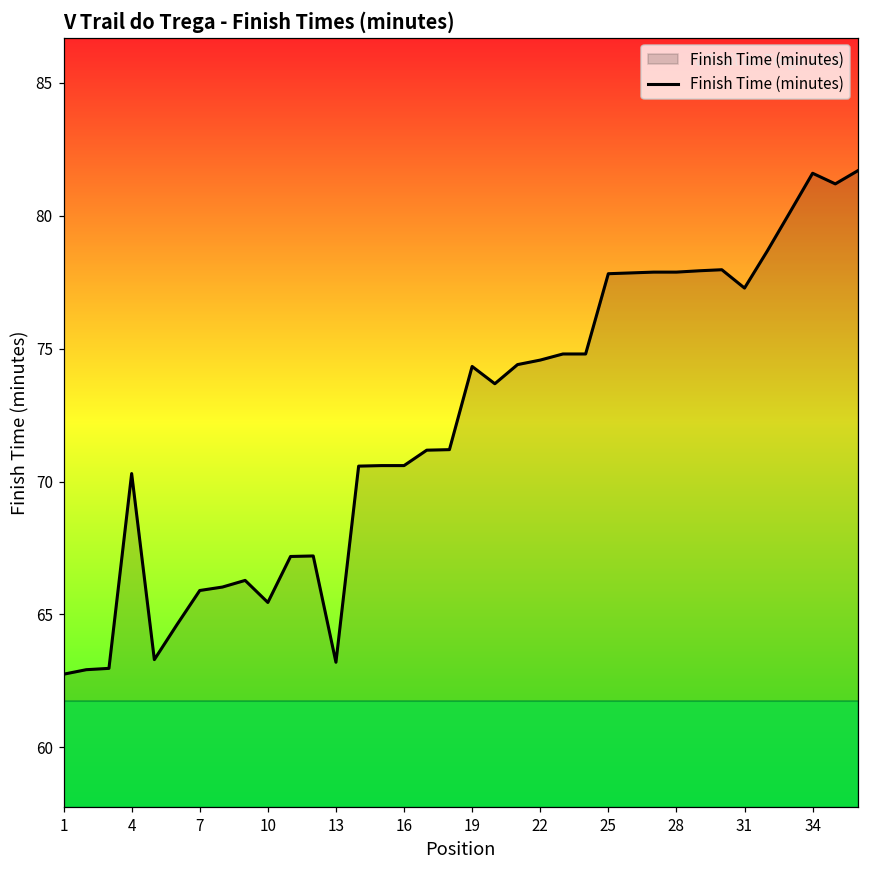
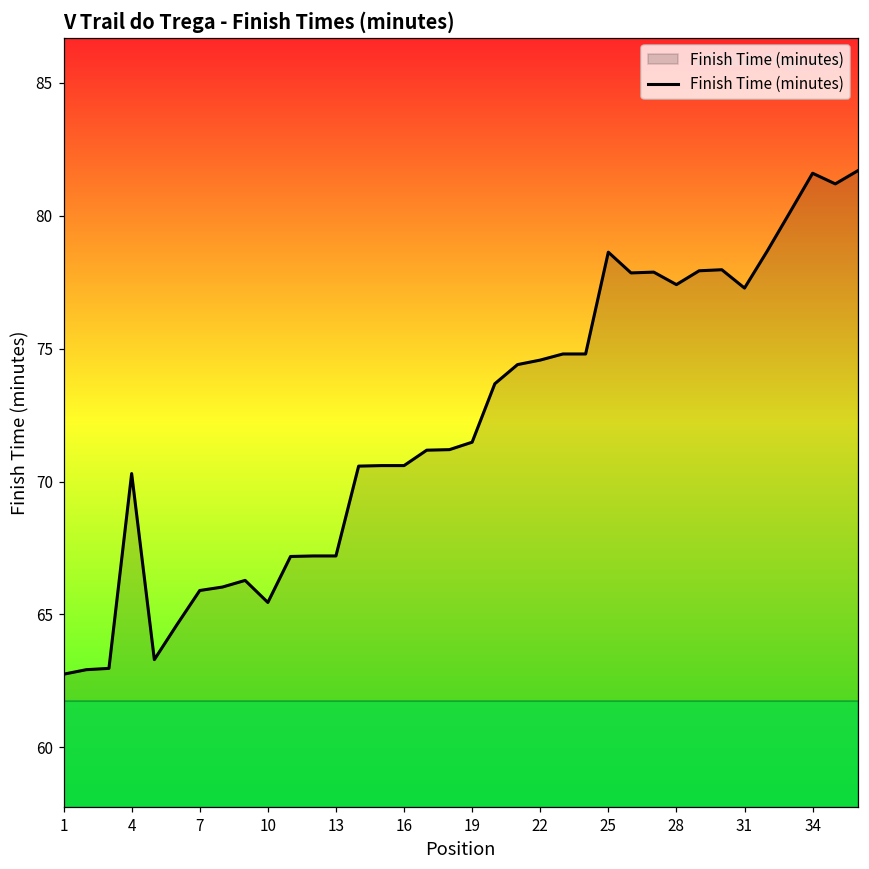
  {
    "1": 62.8,
    "4": 70.3,
    "7": 65.9,
    "10": 65.5,
-   "13": 63.2,
+   "13": 67.2,
    "16": 70.6,
-   "19": 74.3,
+   "19": 71.5,
    "22": 74.6,
-   "25": 77.8,
-   "28": 77.9,
+   "25": 78.6,
+   "28": 77.4,
    "31": 77.3,
    "34": 81.6
  }
